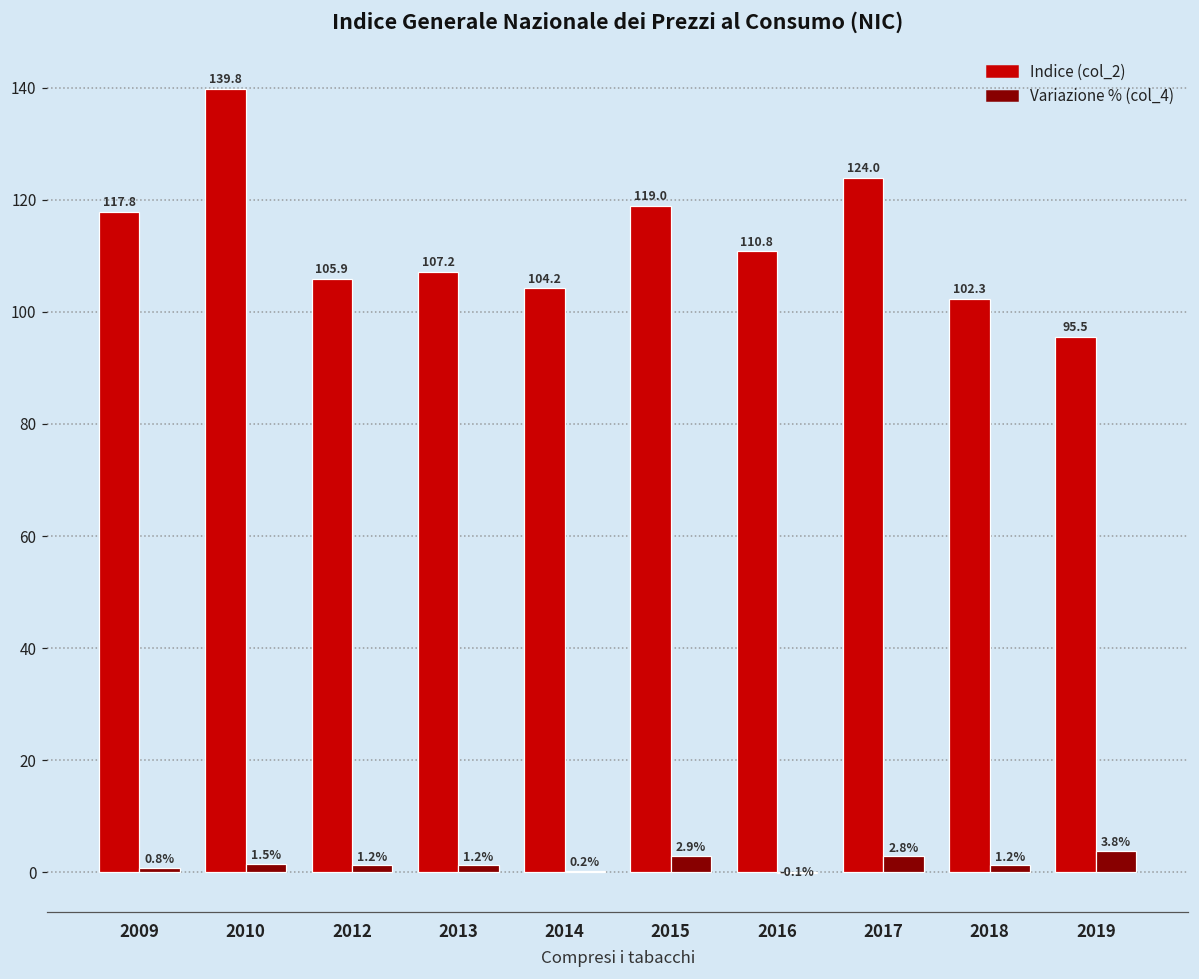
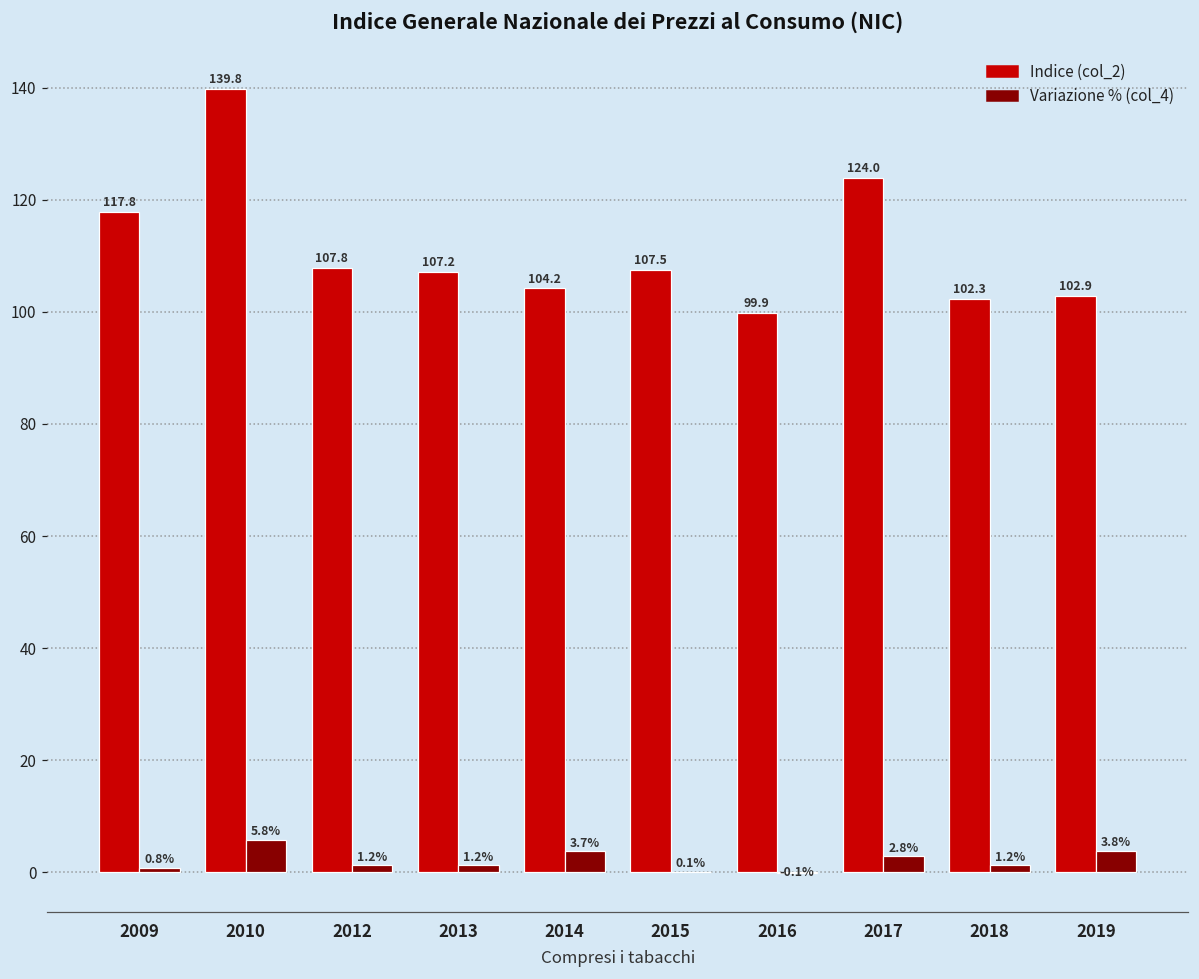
  {
    "Indice (col_2)": {
      "2009": "117.8",
      "2010": "139.8",
-     "2012": "105.9",
+     "2012": "107.8",
      "2013": "107.2",
      "2014": "104.2",
-     "2015": "119.0",
-     "2016": "110.8",
+     "2015": "107.5",
+     "2016": "99.9",
      "2017": "124.0",
      "2018": "102.3",
-     "2019": "95.5"
+     "2019": "102.9"
    },
    "Variazione % (col_4)": {
      "2009": "0.8%",
-     "2010": "1.5%",
+     "2010": "5.8%",
      "2012": "1.2%",
      "2013": "1.2%",
-     "2014": "0.2%",
-     "2015": "2.9%",
+     "2014": "3.7%",
+     "2015": "0.1%",
      "2016": "-0.1%",
      "2017": "2.8%",
      "2018": "1.2%",
      "2019": "3.8%"
    }
  }
